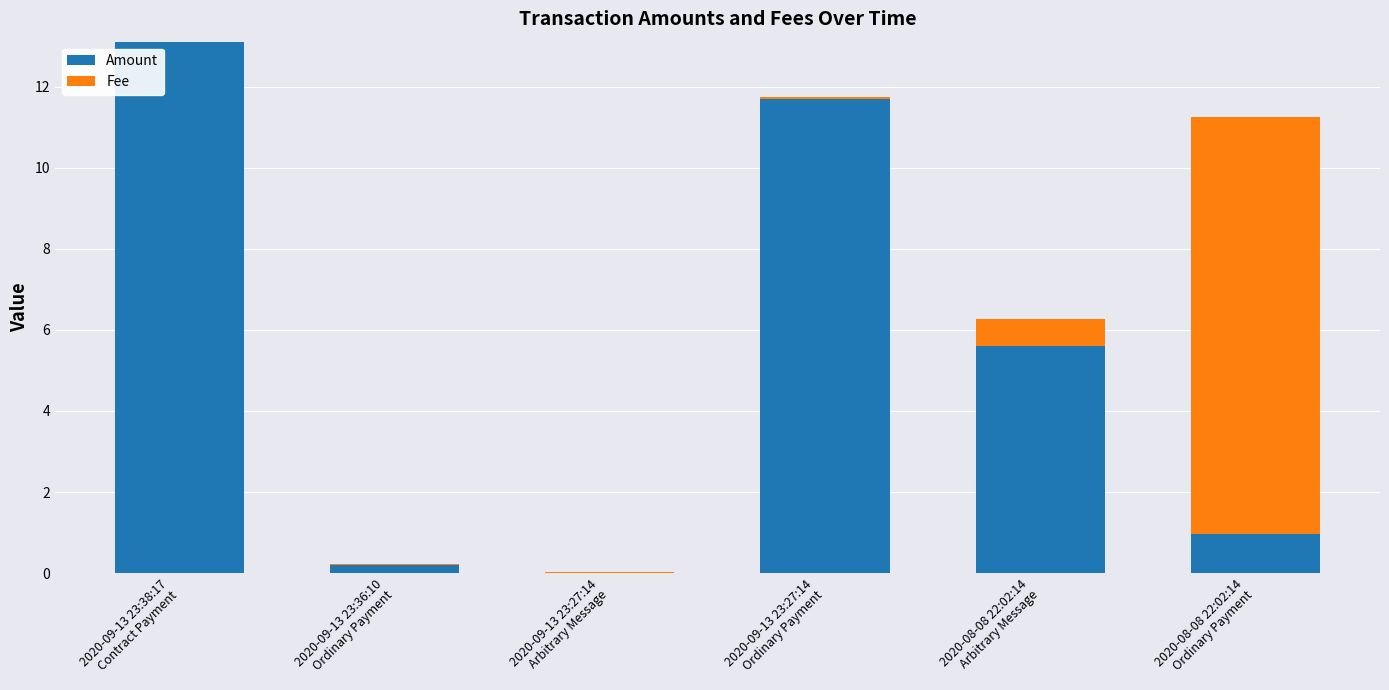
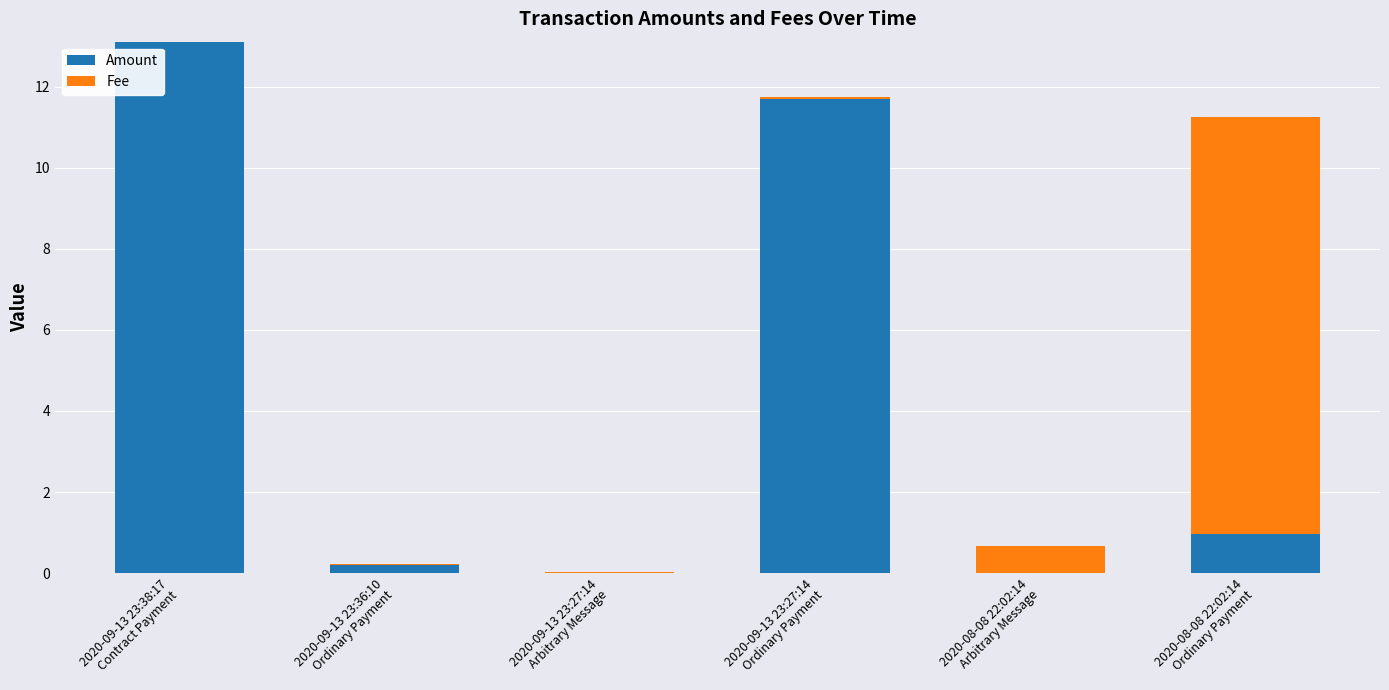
  {
    "Amount": {
      "2020-09-13 23:38:17 Contract Payment": 13.1,
      "2020-09-13 23:36:10 Ordinary Payment": 0.2,
      "2020-09-13 23:27:14 Arbitrary Message": 0.0,
      "2020-09-13 23:27:14 Ordinary Payment": 11.7,
-     "2020-08-08 22:02:14 Arbitrary Message": 5.6,
+     "2020-08-08 22:02:14 Arbitrary Message": 0.0,
      "2020-08-08 22:02:14 Ordinary Payment": 1.0
    },
    "Fee": {
      "2020-09-13 23:38:17 Contract Payment": 0.0,
      "2020-08-08 22:02:14 Arbitrary Message": 0.7,
      "2020-08-08 22:02:14 Ordinary Payment": 10.3
    }
  }
